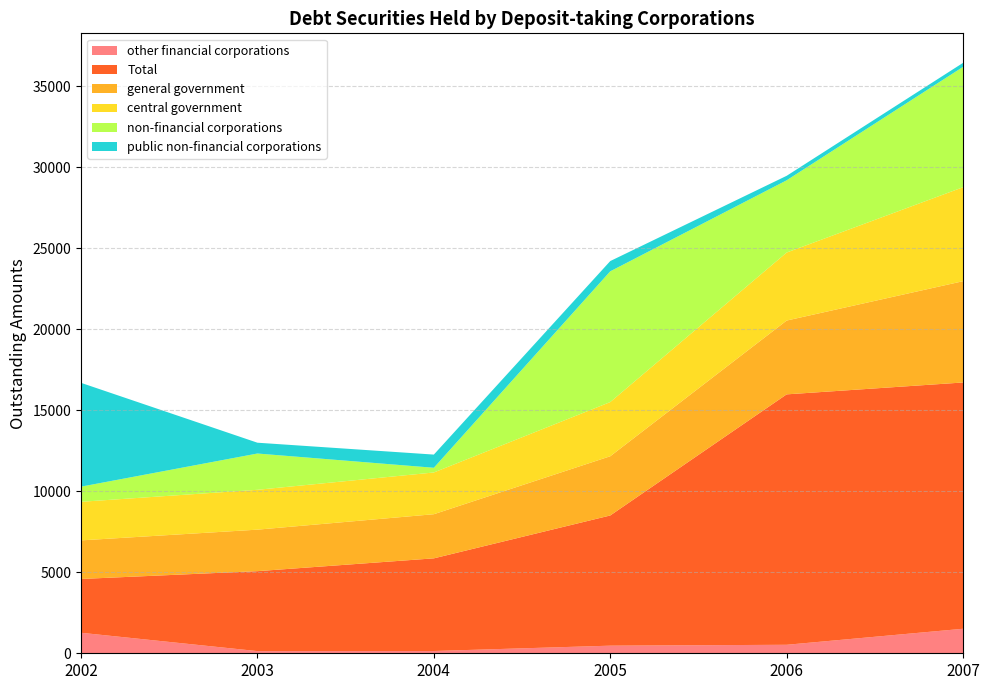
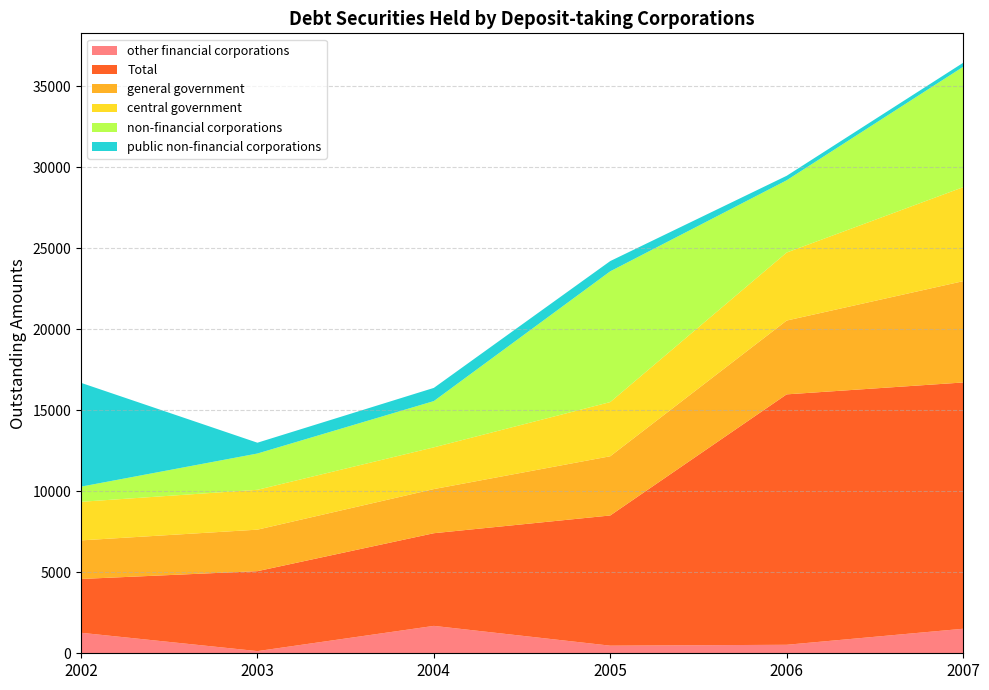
  {
    "other financial corporations": {
      "2002": 1300,
-     "2004": 100,
+     "2004": 1700,
      "2005": 500,
      "2006": 500,
      "2007": 1500
    },
    "Total": {
      "2002": 3300,
      "2003": 4900,
      "2004": 5700,
      "2005": 8000,
      "2006": 15500,
      "2007": 15200
    },
    "non-financial corporations": {
      "2002": 900,
      "2003": 2200,
-     "2004": 300,
+     "2004": 2900,
      "2005": 8100,
      "2006": 4500,
      "2007": 7400
    },
    "public non-financial corporations": {
      "2002": 6400,
      "2003": 700,
      "2004": 800,
      "2005": 600,
      "2006": 300,
      "2007": 200
    }
  }
